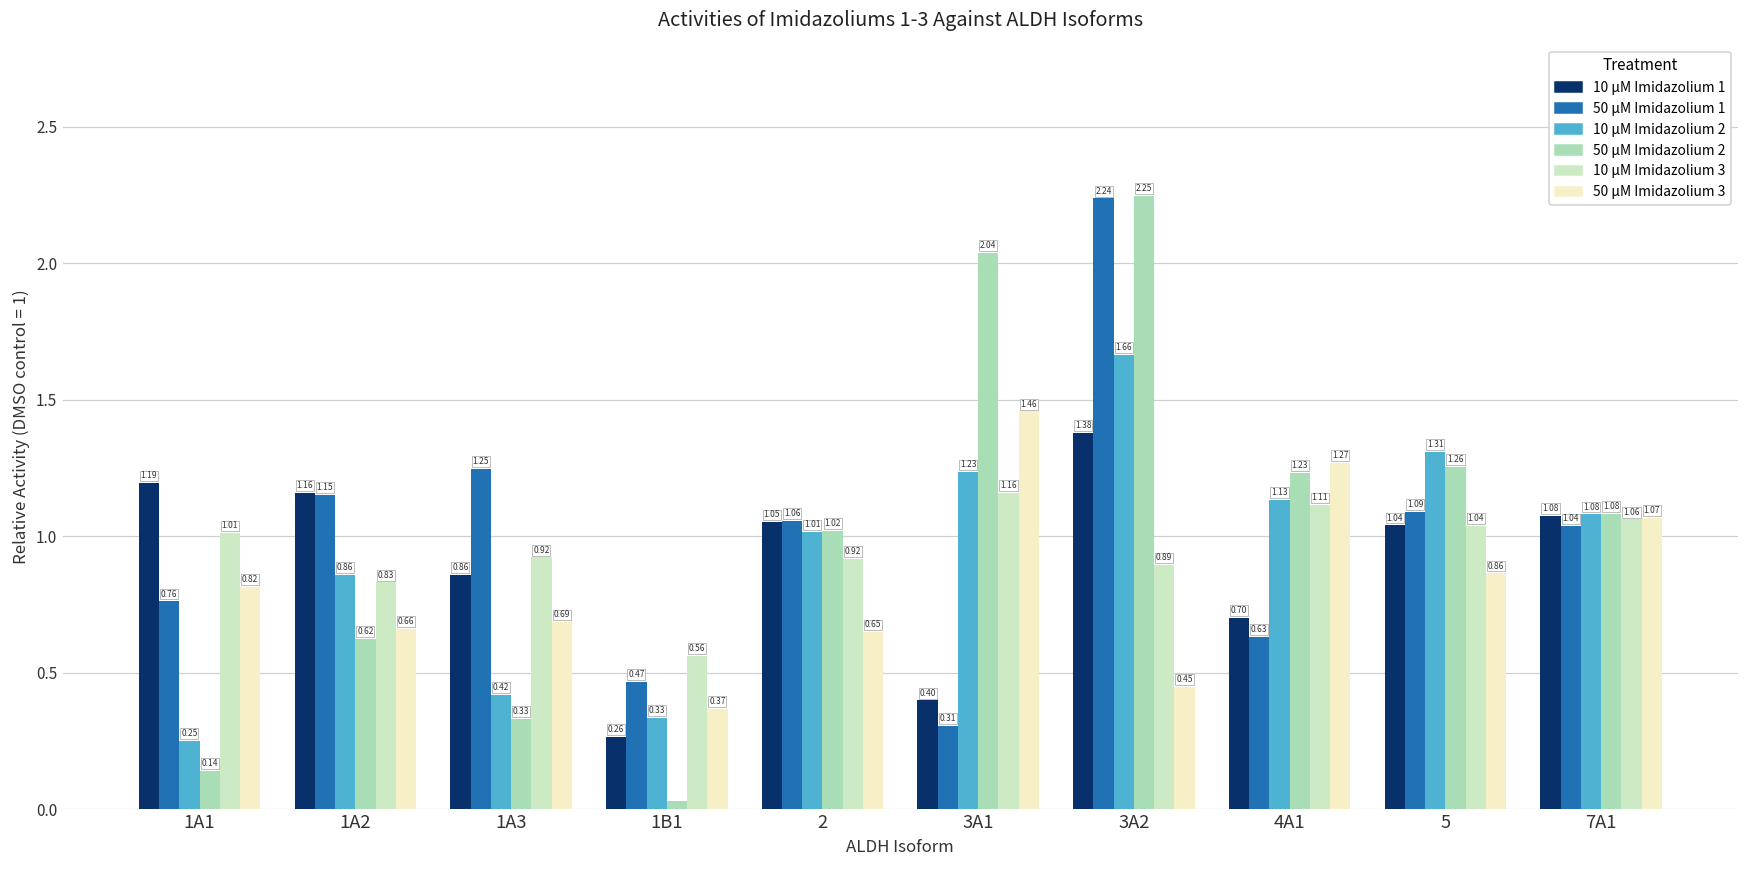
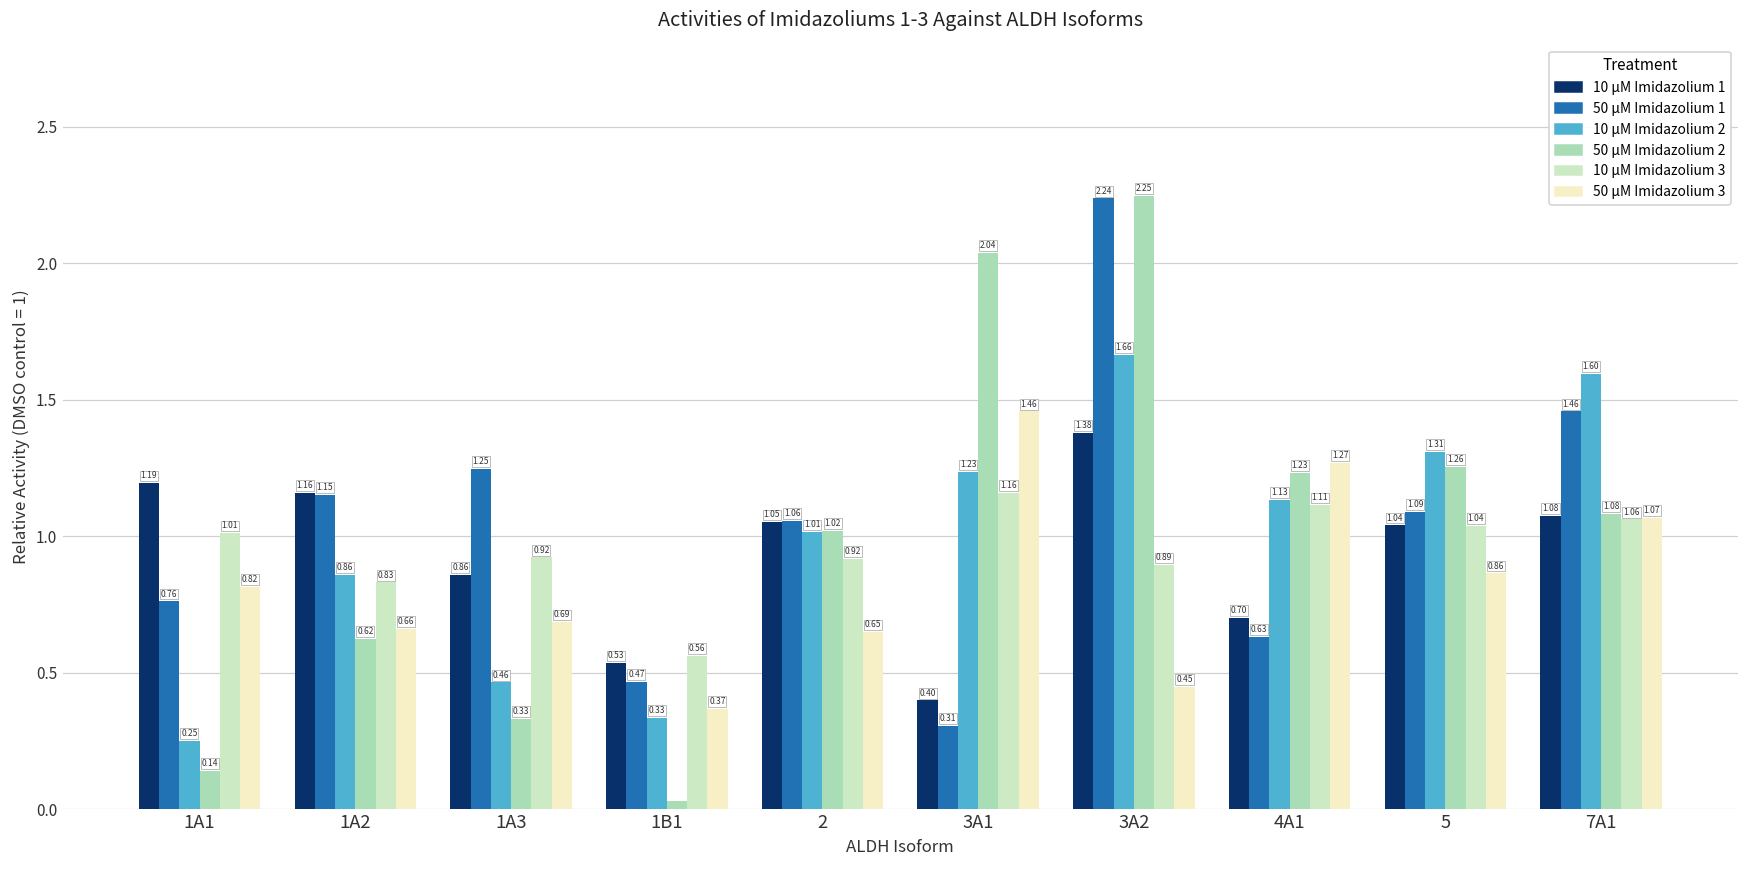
  {
    "10 µM Imidazolium 1": {
-     "1B1": 0.26
+     "1B1": 0.53
    },
    "50 µM Imidazolium 1": {
-     "7A1": 1.04
+     "7A1": 1.46
    },
    "10 µM Imidazolium 2": {
-     "1A3": 0.42,
-     "7A1": 1.08
+     "1A3": 0.46,
+     "7A1": 1.60
    }
  }
